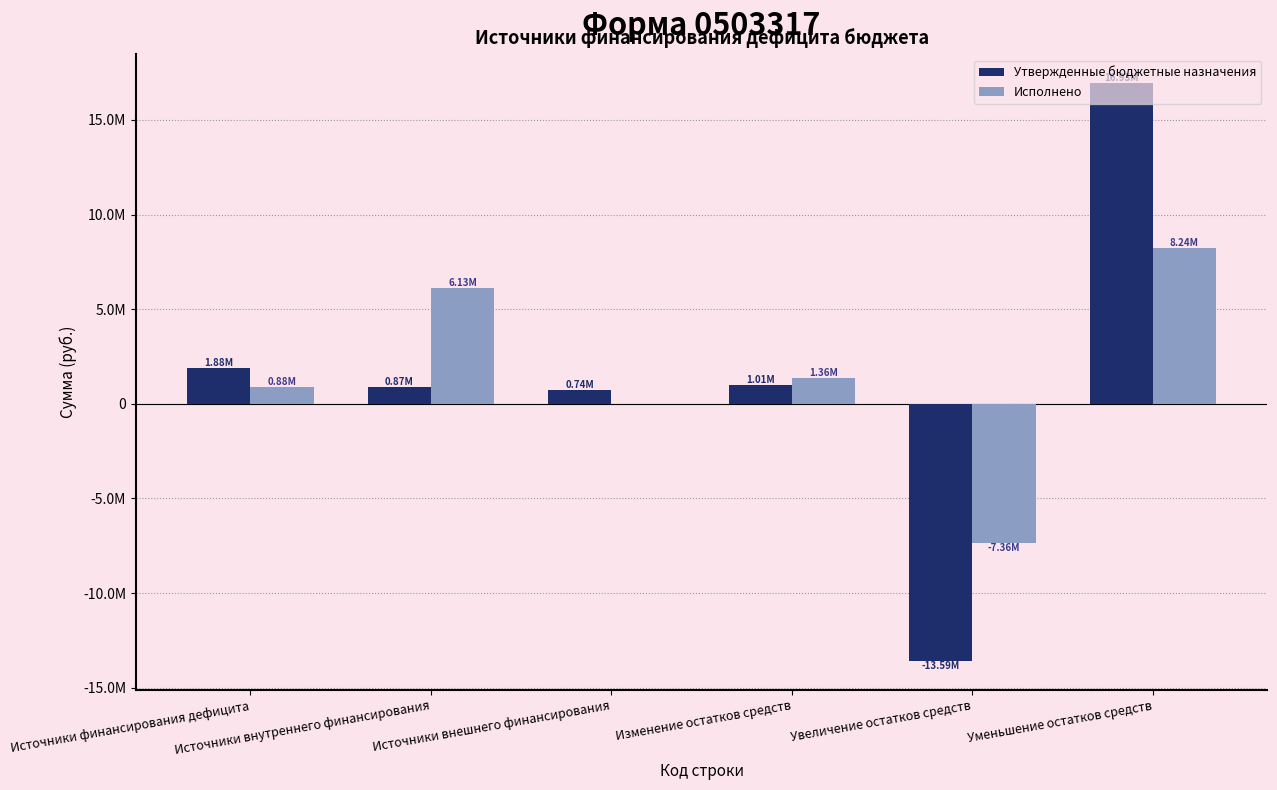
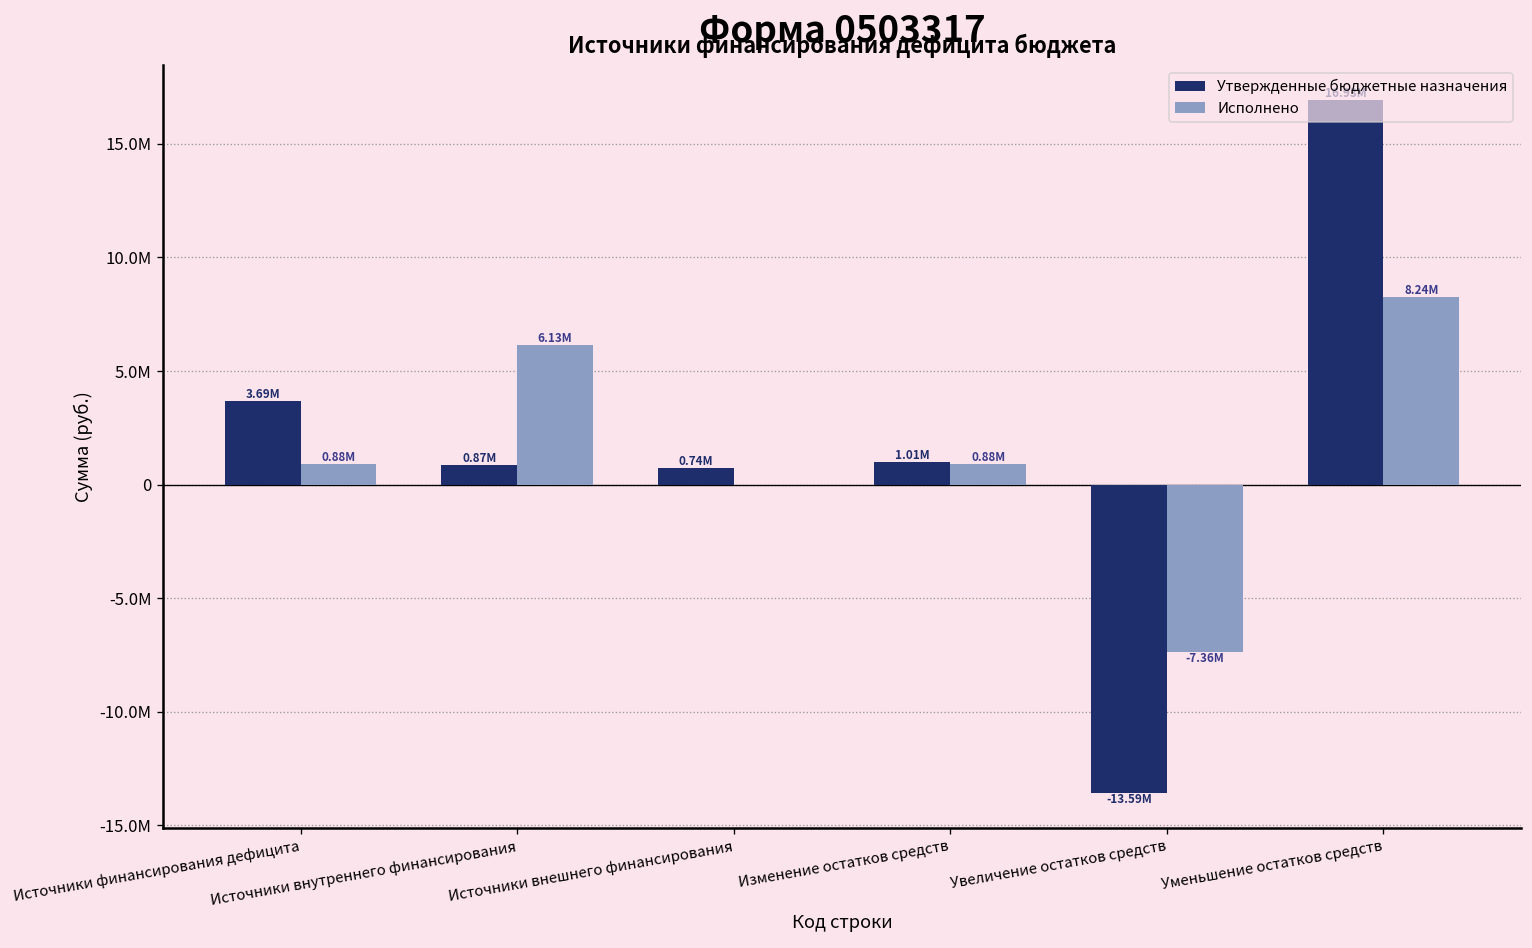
  {
    "Утвержденные бюджетные назначения": {
-     "Источники финансирования дефицита": "1.88M",
+     "Источники финансирования дефицита": "3.69M",
      "Источники внутреннего финансирования": "0.87M",
      "Источники внешнего финансирования": "0.74M",
      "Изменение остатков средств": "1.01M",
      "Увеличение остатков средств": "-13.59M"
    },
    "Исполнено": {
      "Источники финансирования дефицита": "0.88M",
      "Источники внутреннего финансирования": "6.13M",
-     "Изменение остатков средств": "1.36M",
+     "Изменение остатков средств": "0.88M",
      "Увеличение остатков средств": "-7.36M",
      "Уменьшение остатков средств": "8.24M"
    }
  }
